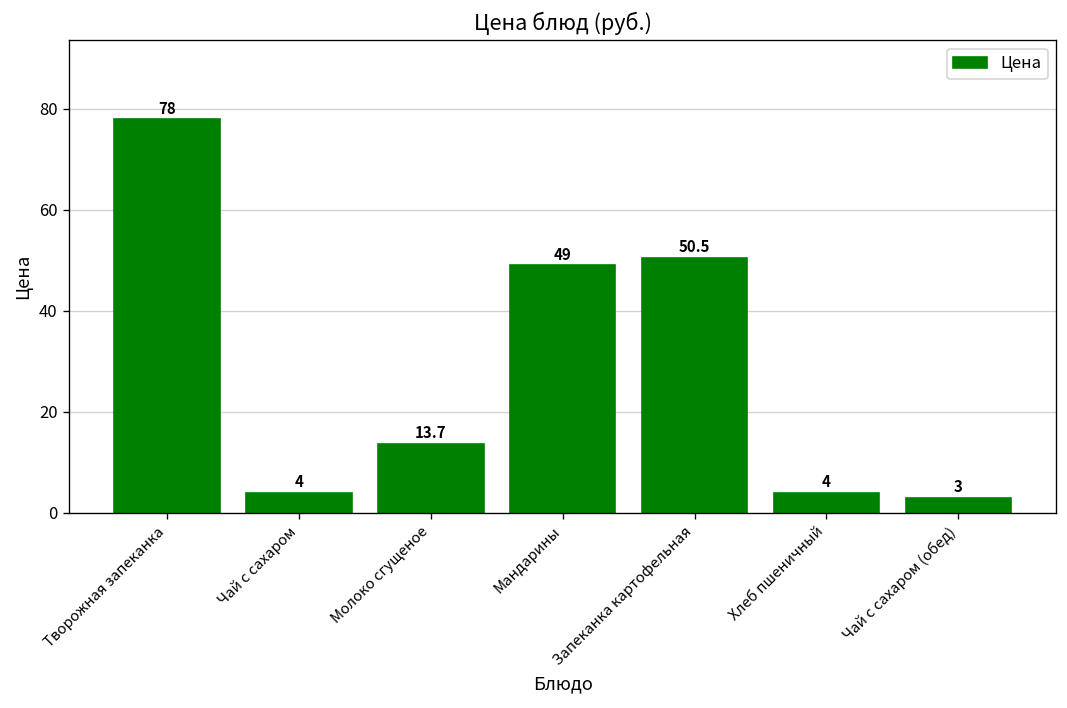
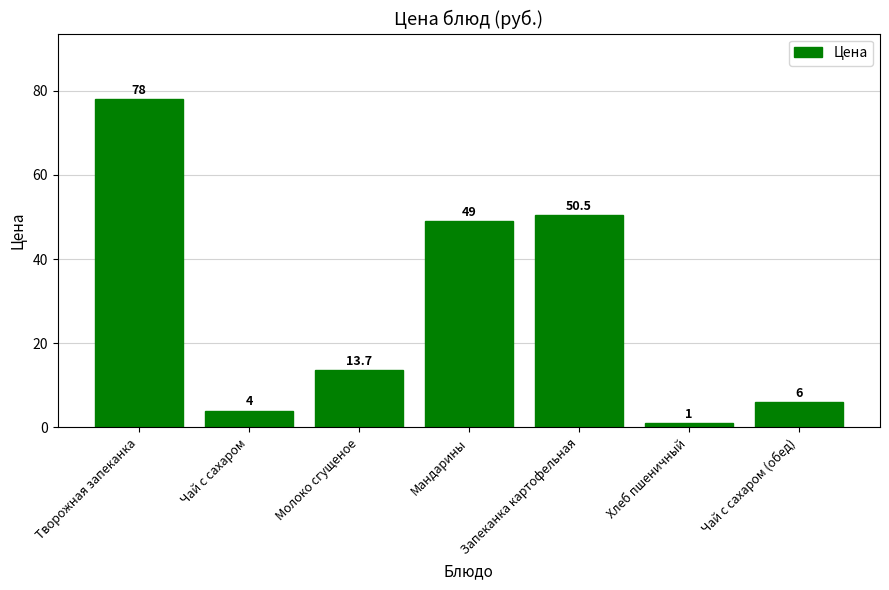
  {
    "Творожная запеканка": 78,
    "Чай с сахаром": 4,
    "Молоко сгущеное": 13.7,
    "Мандарины": 49,
    "Запеканка картофельная": 50.5,
-   "Хлеб пшеничный": 4,
-   "Чай с сахаром (обед)": 3
+   "Хлеб пшеничный": 1,
+   "Чай с сахаром (обед)": 6
  }
